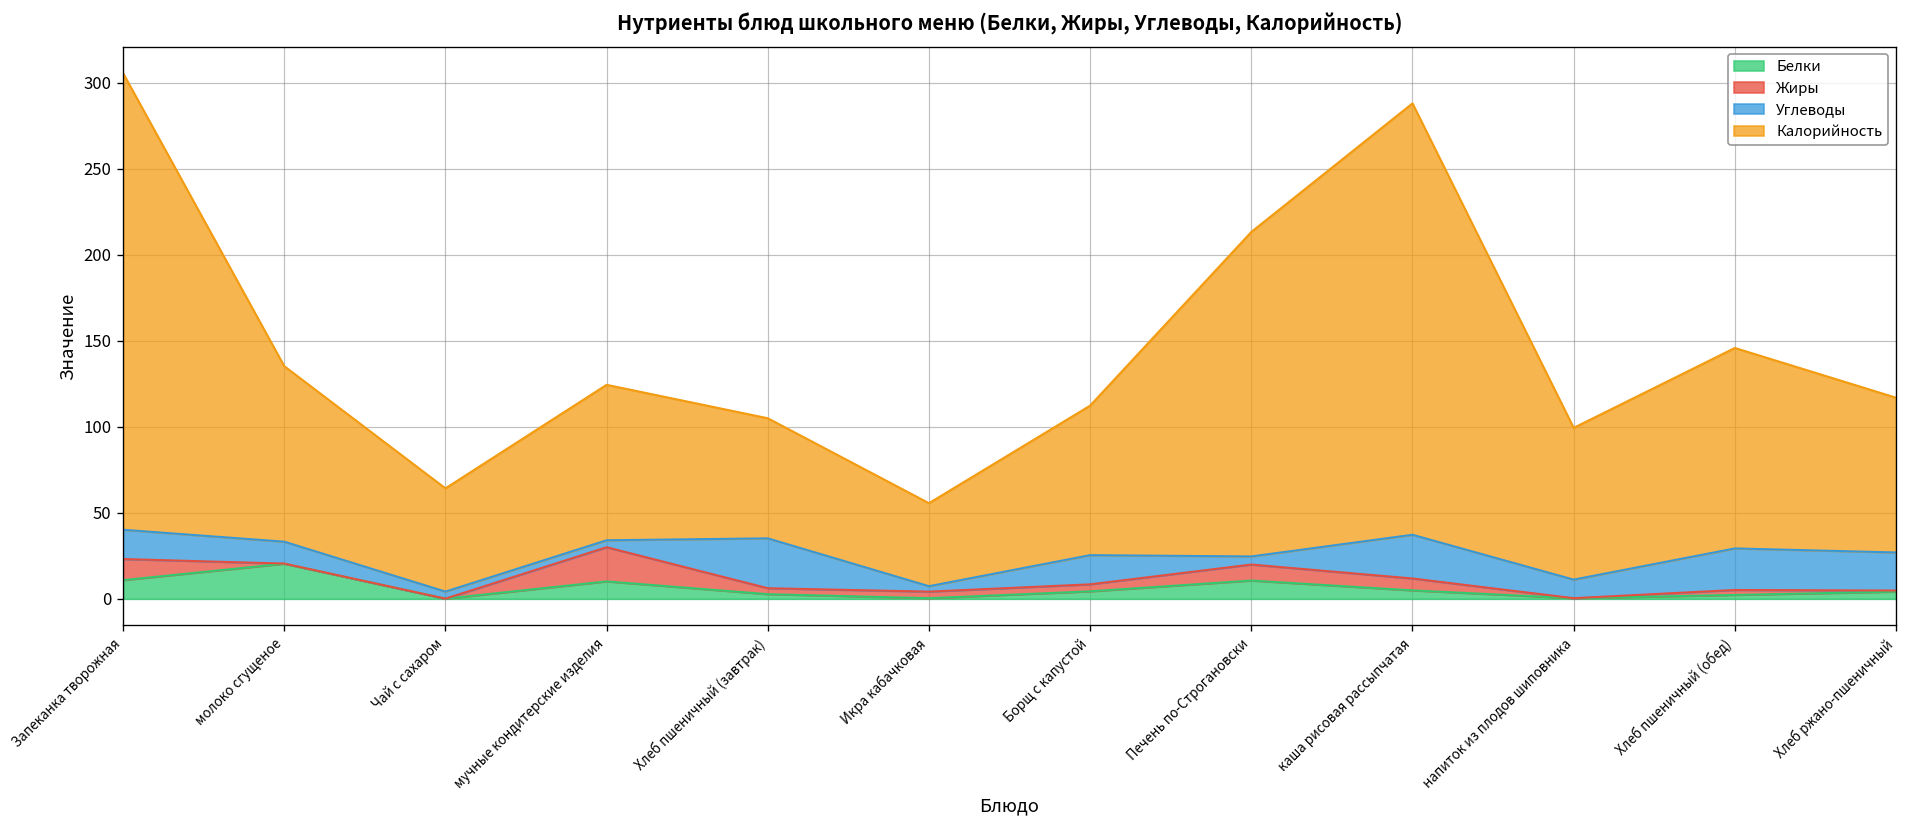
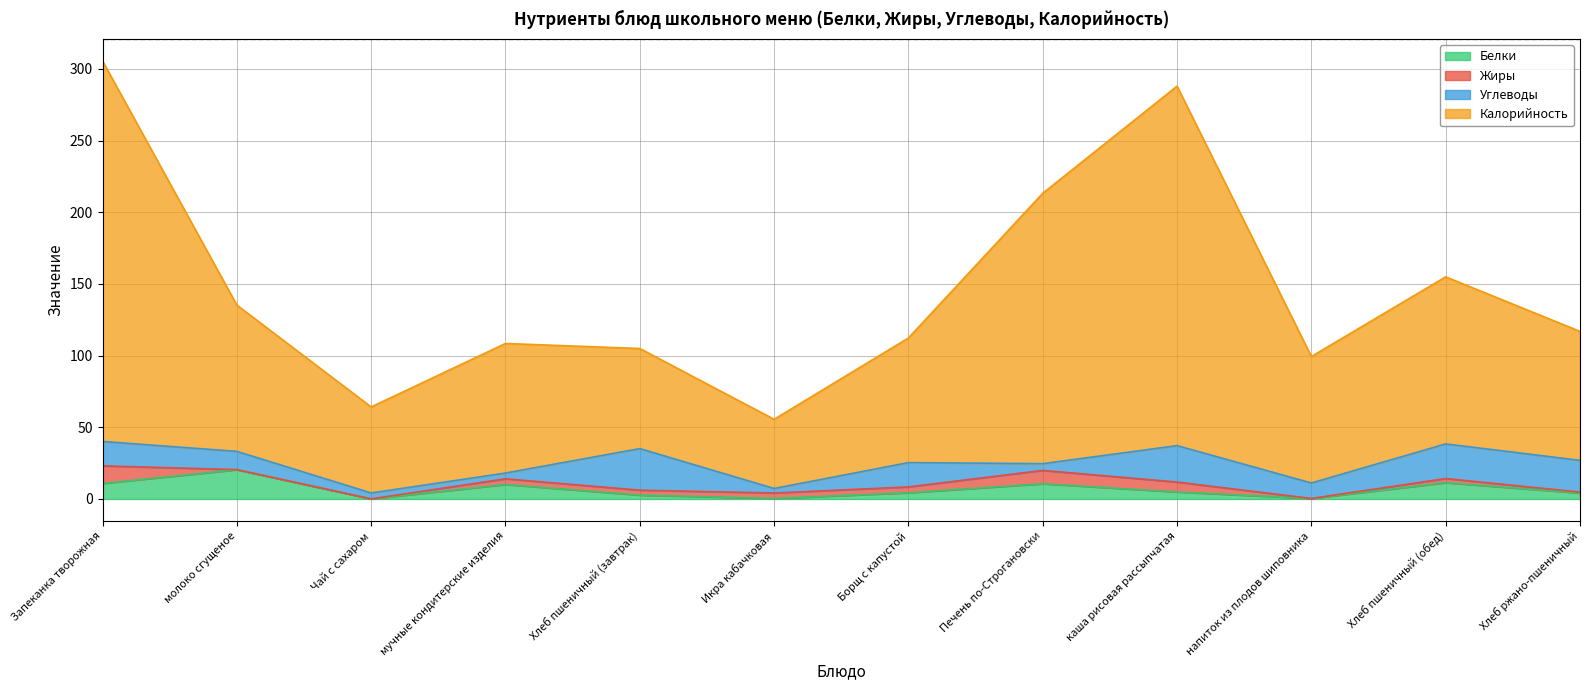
  {
    "Белки": {
      "Запеканка творожная": 11,
      "мучные кондитерские изделия": 10,
      "Хлеб пшеничный (завтрак)": 3,
      "Икра кабачковая": 0,
      "Борщ с капустой": 4,
      "Печень по-Строгановски": 11,
      "каша рисовая рассыпчатая": 5,
-     "Хлеб пшеничный (обед)": 2
+     "Хлеб пшеничный (обед)": 11
    },
    "Жиры": {
      "Запеканка творожная": 12,
-     "мучные кондитерские изделия": 20,
+     "мучные кондитерские изделия": 4,
      "Хлеб пшеничный (завтрак)": 3,
      "Икра кабачковая": 4,
      "Борщ с капустой": 4,
      "Печень по-Строгановски": 9,
      "каша рисовая рассыпчатая": 7,
      "Хлеб пшеничный (обед)": 3
    },
    "Углеводы": {
      "Запеканка творожная": 17,
      "молоко сгущеное": 13,
      "Чай с сахаром": 4,
      "мучные кондитерские изделия": 4,
      "Хлеб пшеничный (завтрак)": 29,
      "Икра кабачковая": 3,
      "Борщ с капустой": 17,
      "Печень по-Строгановски": 5,
      "каша рисовая рассыпчатая": 25,
      "напиток из плодов шиповника": 11,
      "Хлеб пшеничный (обед)": 24,
      "Хлеб ржано-пшеничный": 22
    },
    "Калорийность": {
      "Запеканка творожная": 265,
      "молоко сгущеное": 102,
      "Чай с сахаром": 60,
      "мучные кондитерские изделия": 90,
      "Хлеб пшеничный (завтрак)": 70,
      "Икра кабачковая": 48,
      "Борщ с капустой": 87,
      "Печень по-Строгановски": 189,
      "каша рисовая рассыпчатая": 251,
      "напиток из плодов шиповника": 88,
      "Хлеб пшеничный (обед)": 117,
      "Хлеб ржано-пшеничный": 90
    }
  }
